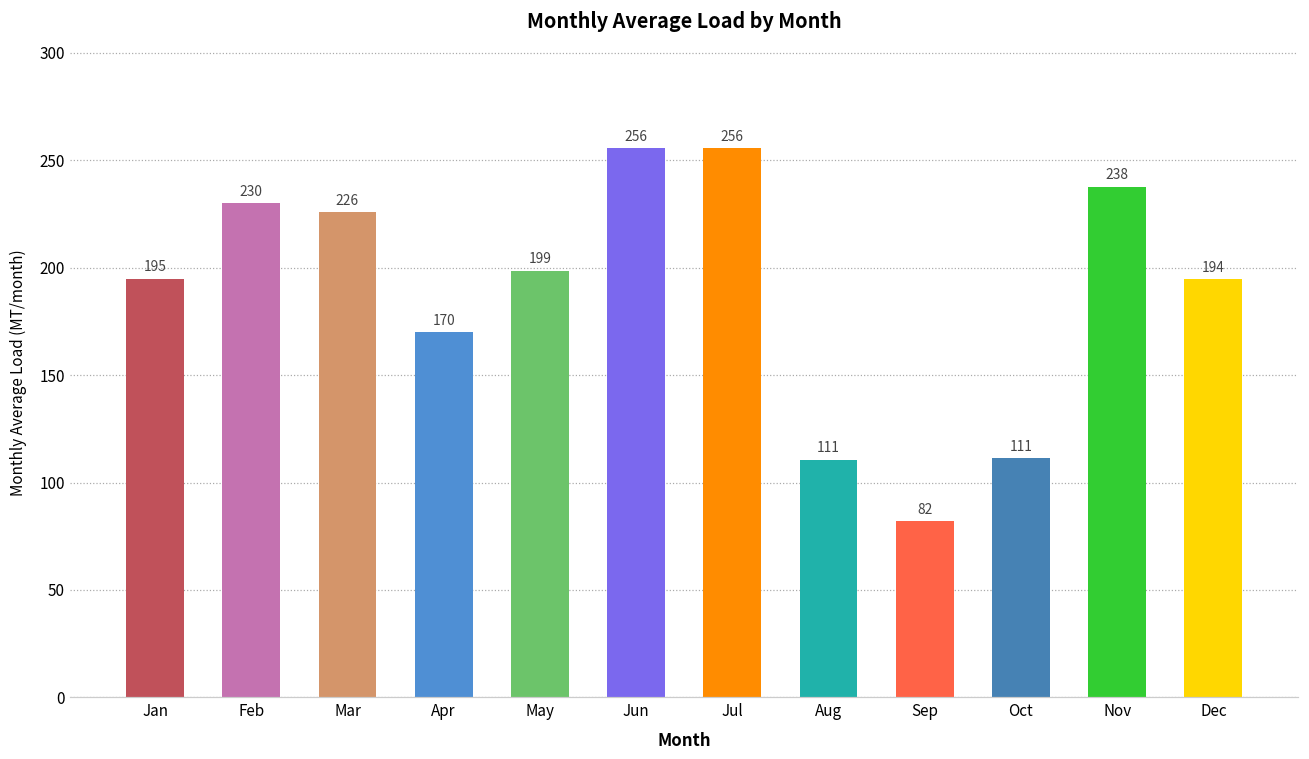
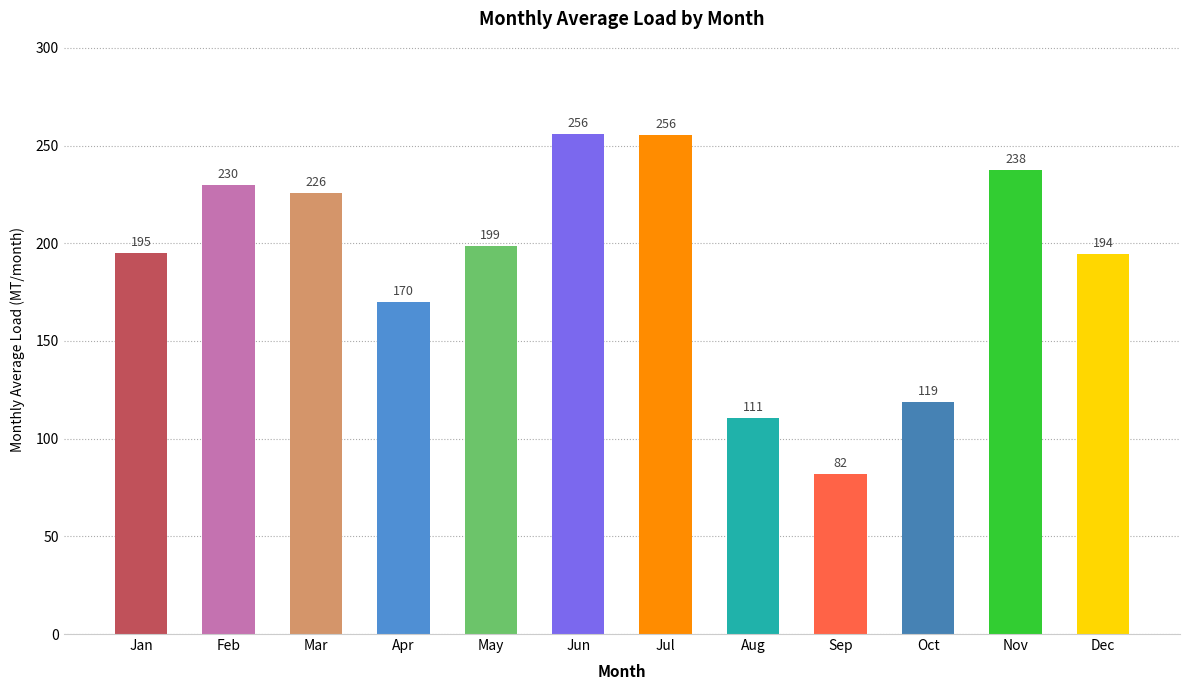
  {
    "Jan": 195,
    "Feb": 230,
    "Mar": 226,
    "Apr": 170,
    "May": 199,
    "Jun": 256,
    "Jul": 256,
    "Aug": 111,
    "Sep": 82,
-   "Oct": 111,
+   "Oct": 119,
    "Nov": 238,
    "Dec": 194
  }
